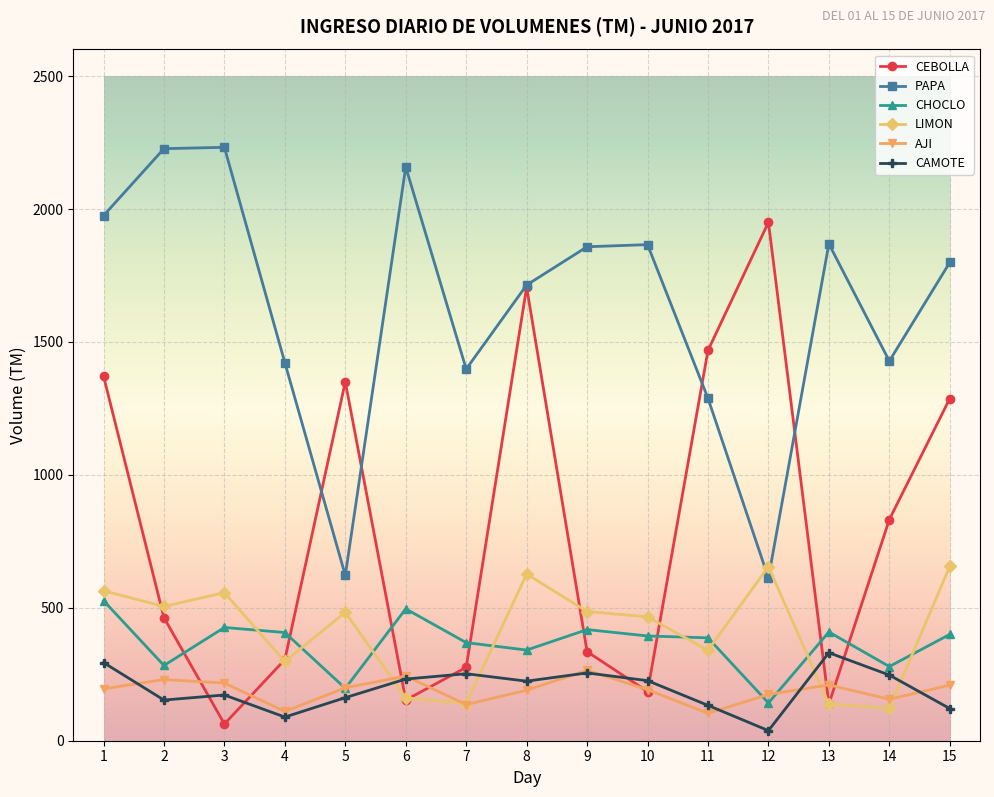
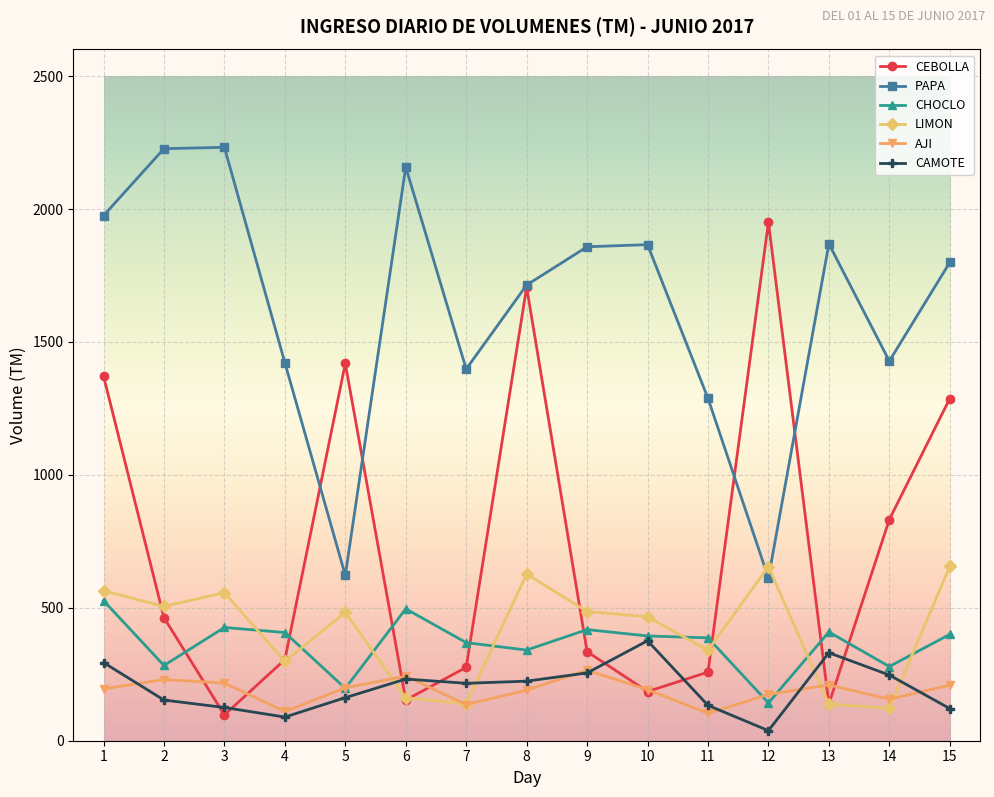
  {
    "CEBOLLA": {
      "1": 1370,
      "2": 460,
-     "3": 60,
-     "5": 1350,
+     "3": 100,
+     "5": 1420,
      "7": 280,
      "9": 340,
-     "11": 1470,
+     "11": 260,
      "12": 1950,
      "14": 830,
      "15": 1290
    },
    "CAMOTE": {
      "1": 290,
      "2": 150,
-     "3": 170,
+     "3": 130,
      "4": 90,
      "5": 160,
      "6": 230,
-     "7": 250,
+     "7": 220,
      "8": 220,
      "9": 260,
-     "10": 230,
+     "10": 380,
      "11": 130,
      "12": 40,
      "13": 330,
      "14": 250,
      "15": 120
    }
  }
